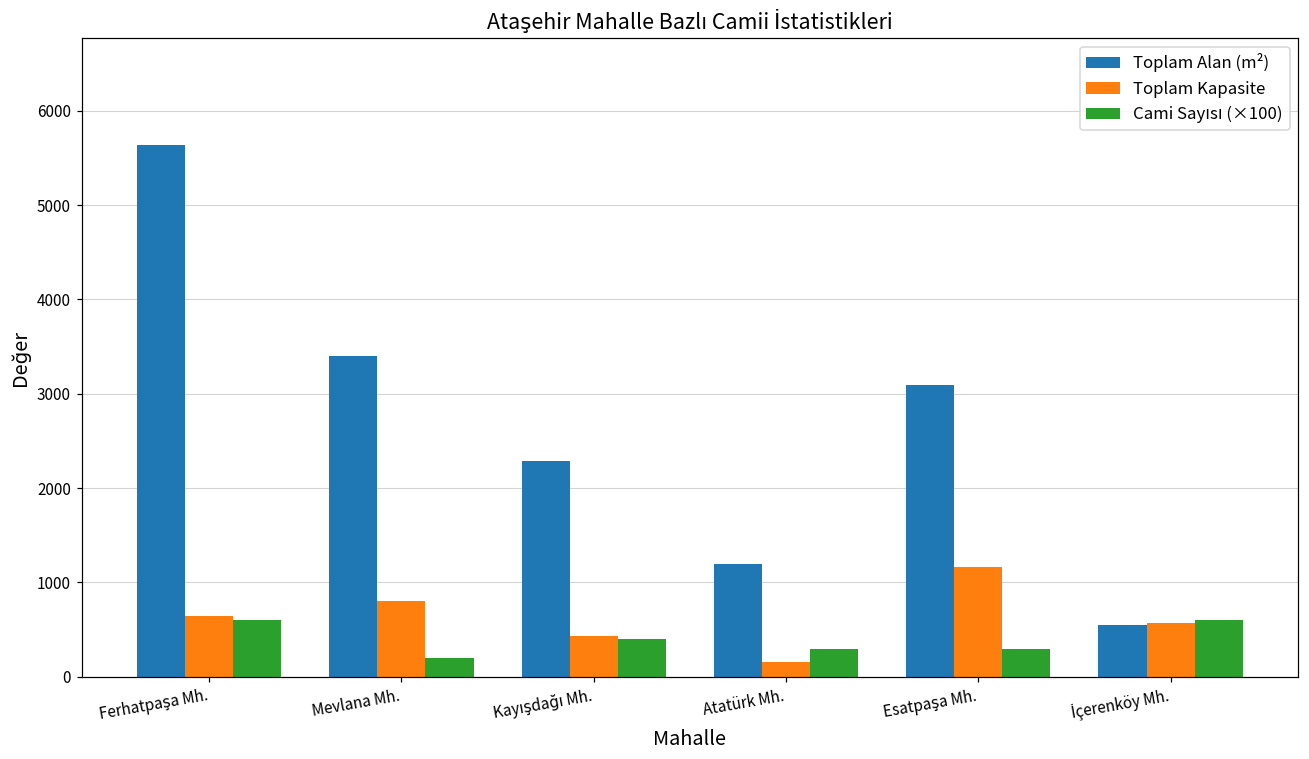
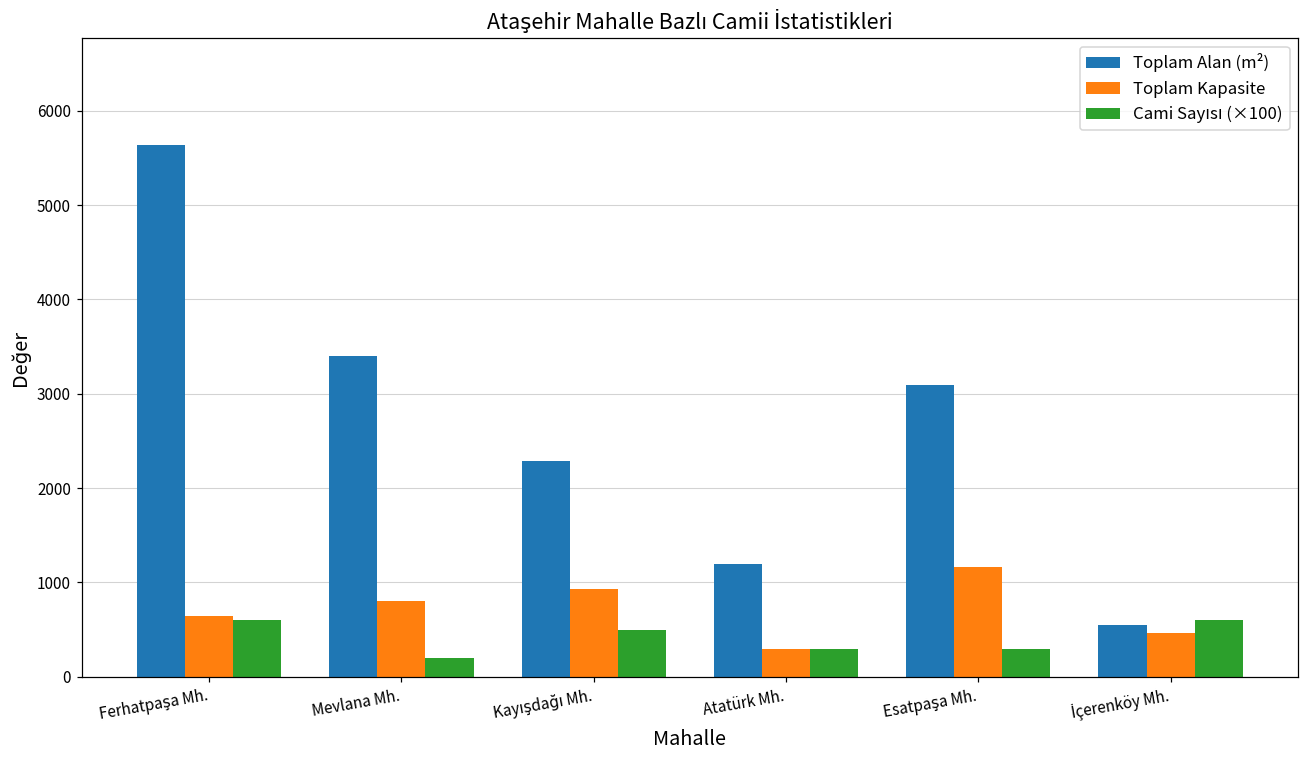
  {
    "Toplam Alan (m²)": {
      "Ferhatpaşa Mh.": 5600,
      "Mevlana Mh.": 3400,
      "Kayışdağı Mh.": 2300,
      "Atatürk Mh.": 1200,
      "Esatpaşa Mh.": 3100,
      "İçerenköy Mh.": 600
    },
    "Toplam Kapasite": {
      "Ferhatpaşa Mh.": 600,
      "Mevlana Mh.": 800,
-     "Kayışdağı Mh.": 400,
-     "Atatürk Mh.": 200,
+     "Kayışdağı Mh.": 900,
+     "Atatürk Mh.": 300,
      "Esatpaşa Mh.": 1200,
-     "İçerenköy Mh.": 600
+     "İçerenköy Mh.": 500
    },
    "Cami Sayısı (×100)": {
      "Ferhatpaşa Mh.": 600,
      "Mevlana Mh.": 200,
-     "Kayışdağı Mh.": 400,
+     "Kayışdağı Mh.": 500,
      "Atatürk Mh.": 300,
      "Esatpaşa Mh.": 300,
      "İçerenköy Mh.": 600
    }
  }
